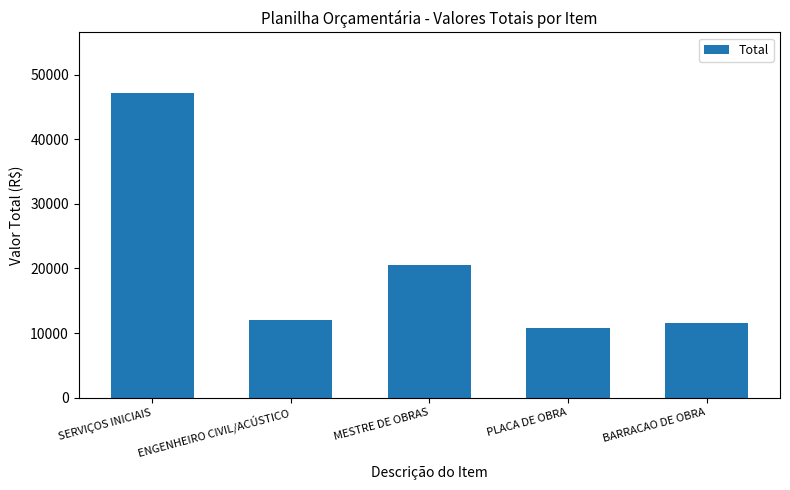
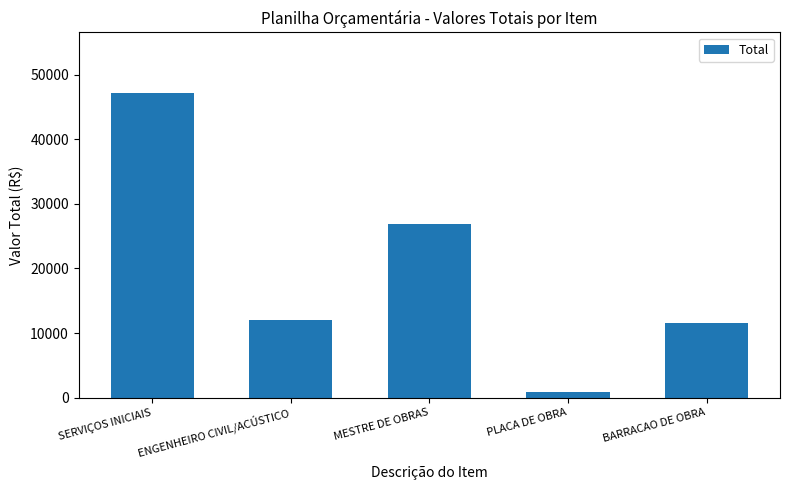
  {
    "SERVIÇOS INICIAIS": 47000,
    "ENGENHEIRO CIVIL/ACÚSTICO": 12000,
-   "MESTRE DE OBRAS": 21000,
-   "PLACA DE OBRA": 11000,
+   "MESTRE DE OBRAS": 27000,
+   "PLACA DE OBRA": 1000,
    "BARRACAO DE OBRA": 12000
  }
